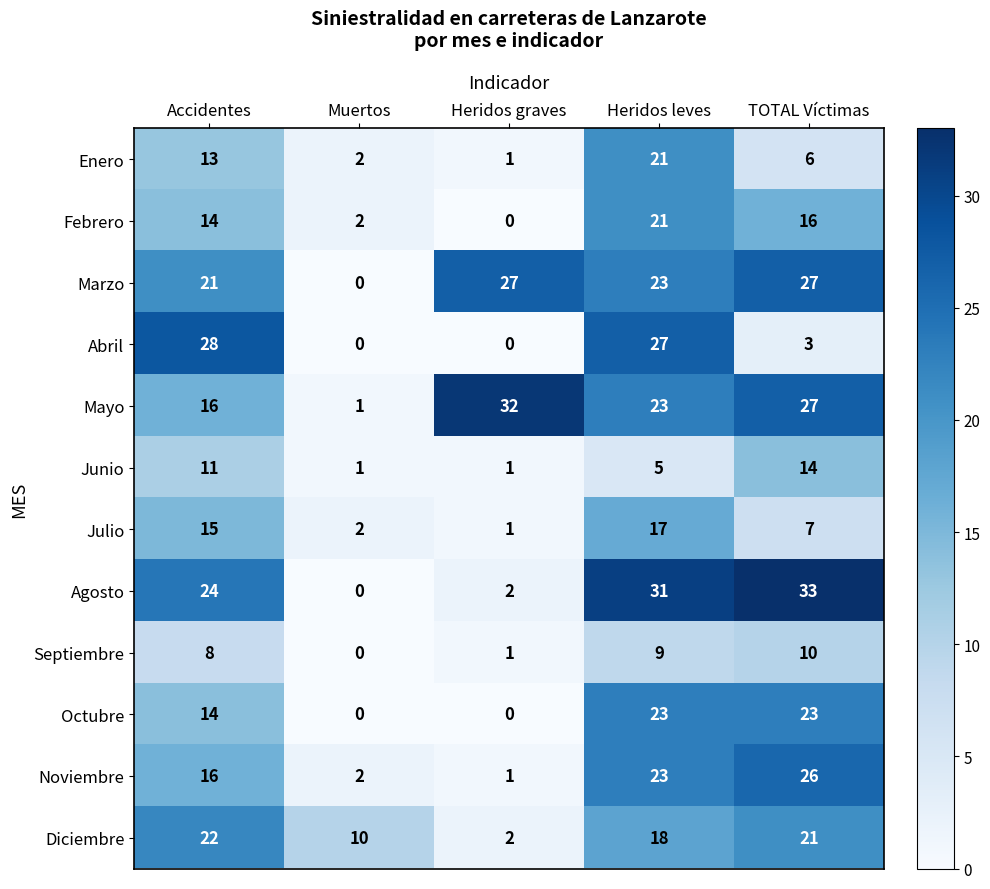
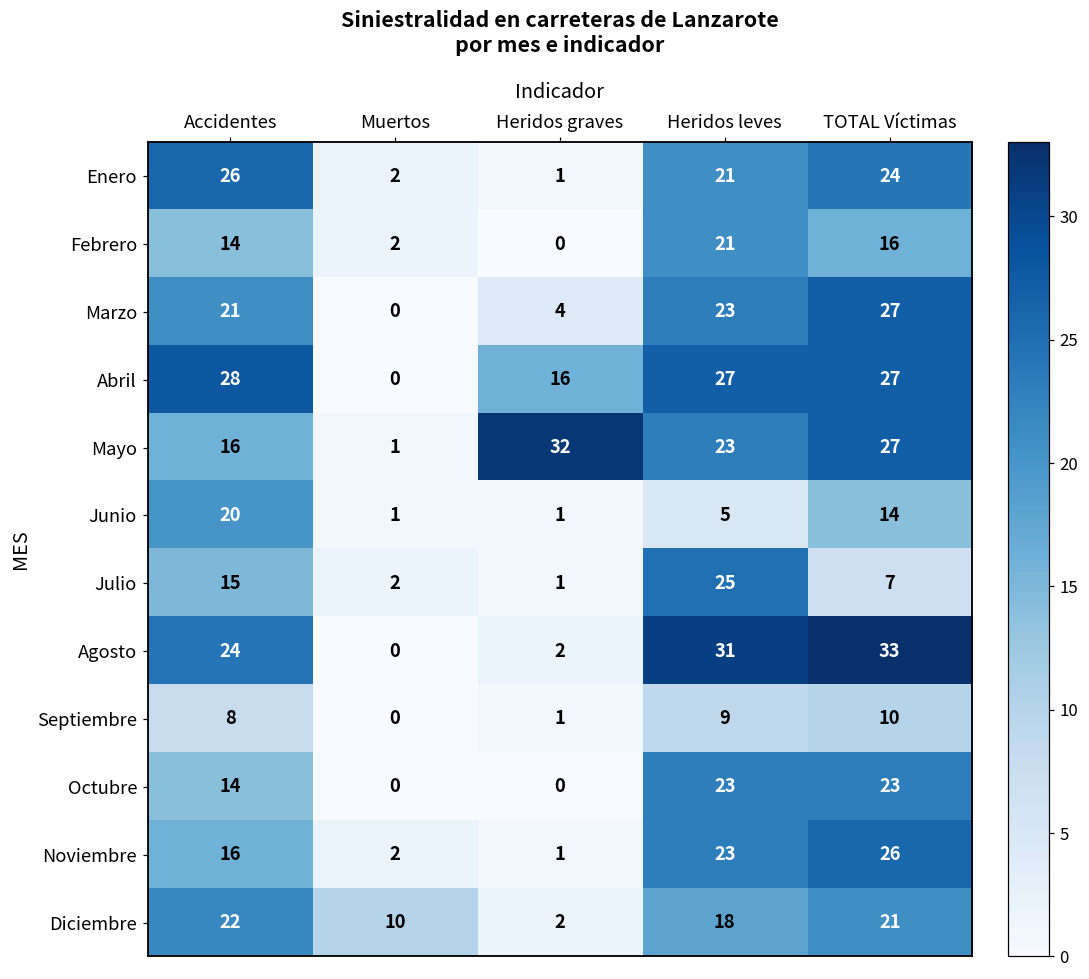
  {
    "Enero": {
-     "Accidentes": 13,
+     "Accidentes": 26,
      "Muertos": 2,
      "Heridos graves": 1,
      "Heridos leves": 21,
-     "TOTAL Víctimas": 6
+     "TOTAL Víctimas": 24
    },
    "Febrero": {
      "Accidentes": 14,
      "Muertos": 2,
      "Heridos graves": 0,
      "Heridos leves": 21,
      "TOTAL Víctimas": 16
    },
    "Marzo": {
      "Accidentes": 21,
      "Muertos": 0,
-     "Heridos graves": 27,
+     "Heridos graves": 4,
      "Heridos leves": 23,
      "TOTAL Víctimas": 27
    },
    "Abril": {
      "Accidentes": 28,
      "Muertos": 0,
-     "Heridos graves": 0,
+     "Heridos graves": 16,
      "Heridos leves": 27,
-     "TOTAL Víctimas": 3
+     "TOTAL Víctimas": 27
    },
    "Mayo": {
      "Accidentes": 16,
      "Muertos": 1,
      "Heridos graves": 32,
      "Heridos leves": 23,
      "TOTAL Víctimas": 27
    },
    "Junio": {
-     "Accidentes": 11,
+     "Accidentes": 20,
      "Muertos": 1,
      "Heridos graves": 1,
      "Heridos leves": 5,
      "TOTAL Víctimas": 14
    },
    "Julio": {
      "Accidentes": 15,
      "Muertos": 2,
      "Heridos graves": 1,
-     "Heridos leves": 17,
+     "Heridos leves": 25,
      "TOTAL Víctimas": 7
    },
    "Agosto": {
      "Accidentes": 24,
      "Muertos": 0,
      "Heridos graves": 2,
      "Heridos leves": 31,
      "TOTAL Víctimas": 33
    },
    "Septiembre": {
      "Accidentes": 8,
      "Muertos": 0,
      "Heridos graves": 1,
      "Heridos leves": 9,
      "TOTAL Víctimas": 10
    },
    "Octubre": {
      "Accidentes": 14,
      "Muertos": 0,
      "Heridos graves": 0,
      "Heridos leves": 23,
      "TOTAL Víctimas": 23
    },
    "Noviembre": {
      "Accidentes": 16,
      "Muertos": 2,
      "Heridos graves": 1,
      "Heridos leves": 23,
      "TOTAL Víctimas": 26
    },
    "Diciembre": {
      "Accidentes": 22,
      "Muertos": 10,
      "Heridos graves": 2,
      "Heridos leves": 18,
      "TOTAL Víctimas": 21
    }
  }
